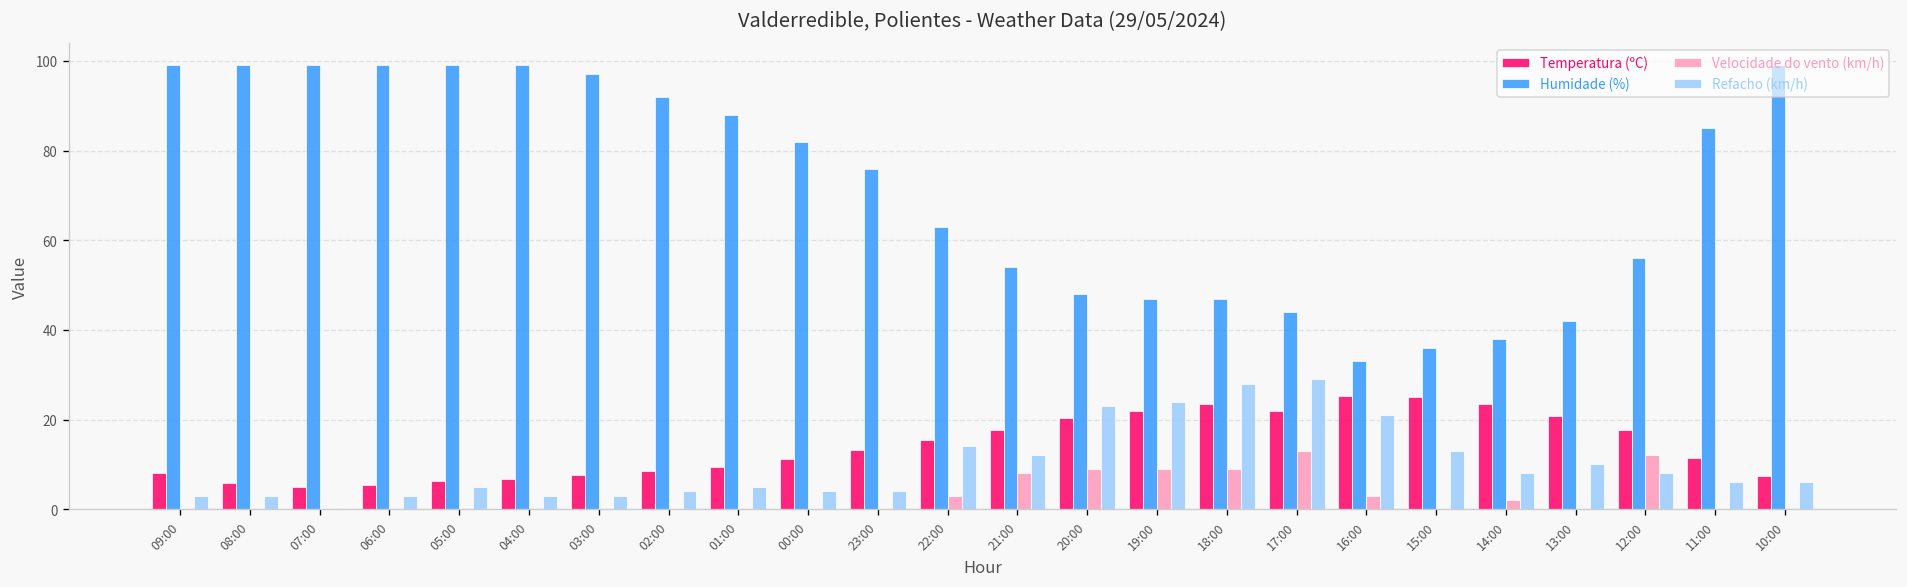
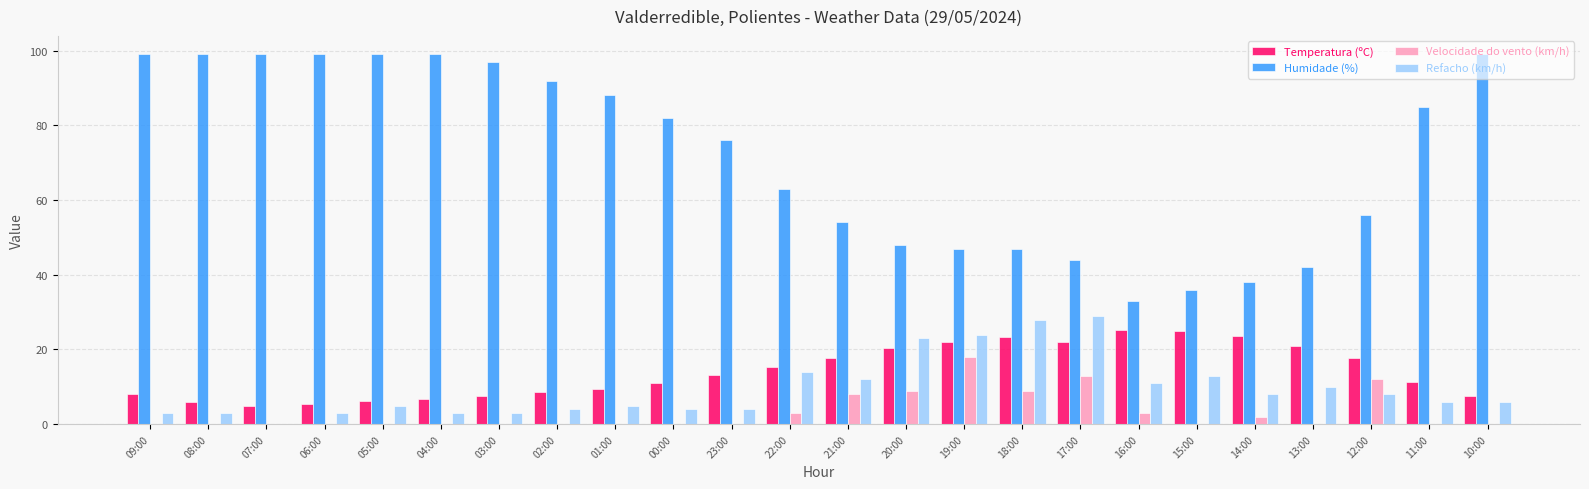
  {
    "Temperatura (ºC)": {
      "09:00": 8,
      "08:00": 6,
      "07:00": 5,
      "06:00": 5,
      "05:00": 6,
      "04:00": 7,
      "03:00": 8,
      "02:00": 9,
      "01:00": 9,
      "00:00": 11,
      "23:00": 13,
      "22:00": 15,
      "21:00": 18,
      "20:00": 20,
      "19:00": 22,
      "18:00": 23,
      "17:00": 22,
      "16:00": 25,
      "15:00": 25,
      "14:00": 24,
      "13:00": 21,
      "12:00": 18,
      "11:00": 11,
      "10:00": 8
    },
    "Humidade (%)": {
      "09:00": 99,
      "08:00": 99,
      "07:00": 99,
      "06:00": 99,
      "05:00": 99,
      "04:00": 99,
      "03:00": 97,
      "02:00": 92,
      "01:00": 88,
      "00:00": 82,
      "23:00": 76,
      "22:00": 63,
      "21:00": 54,
      "20:00": 48,
      "19:00": 47,
      "18:00": 47,
      "17:00": 44,
      "16:00": 33,
      "15:00": 36,
      "14:00": 38,
      "13:00": 42,
      "12:00": 56,
      "11:00": 85
    },
    "Velocidade do vento (km/h)": {
      "09:00": 0,
      "08:00": 0,
      "07:00": 0,
      "06:00": 0,
      "05:00": 0,
      "04:00": 0,
      "03:00": 0,
      "02:00": 0,
      "01:00": 0,
      "00:00": 0,
      "23:00": 0,
      "22:00": 3,
      "21:00": 8,
      "20:00": 9,
-     "19:00": 9,
+     "19:00": 18,
      "18:00": 9,
      "17:00": 13,
      "16:00": 3,
      "15:00": 0,
      "14:00": 2,
      "13:00": 0,
      "12:00": 12,
      "11:00": 0,
      "10:00": 0
    },
    "Refacho (km/h)": {
      "09:00": 3,
      "08:00": 3,
      "07:00": 0,
      "06:00": 3,
      "05:00": 5,
      "04:00": 3,
      "03:00": 3,
      "02:00": 4,
      "01:00": 5,
      "00:00": 4,
      "23:00": 4,
      "22:00": 14,
      "21:00": 12,
      "20:00": 23,
      "19:00": 24,
      "18:00": 28,
      "17:00": 29,
-     "16:00": 21,
+     "16:00": 11,
      "15:00": 13,
      "14:00": 8,
      "13:00": 10,
      "12:00": 8,
      "11:00": 6,
      "10:00": 6
    }
  }
